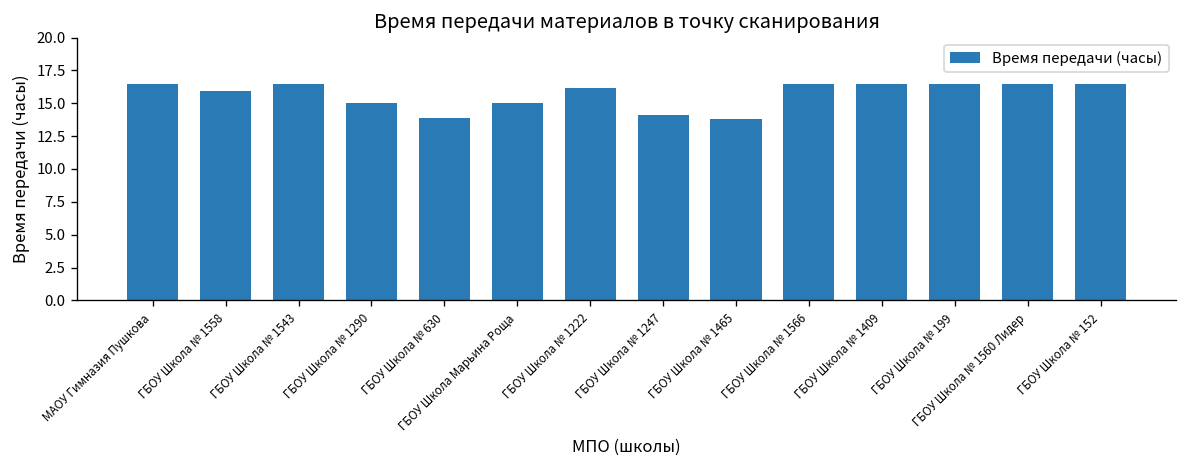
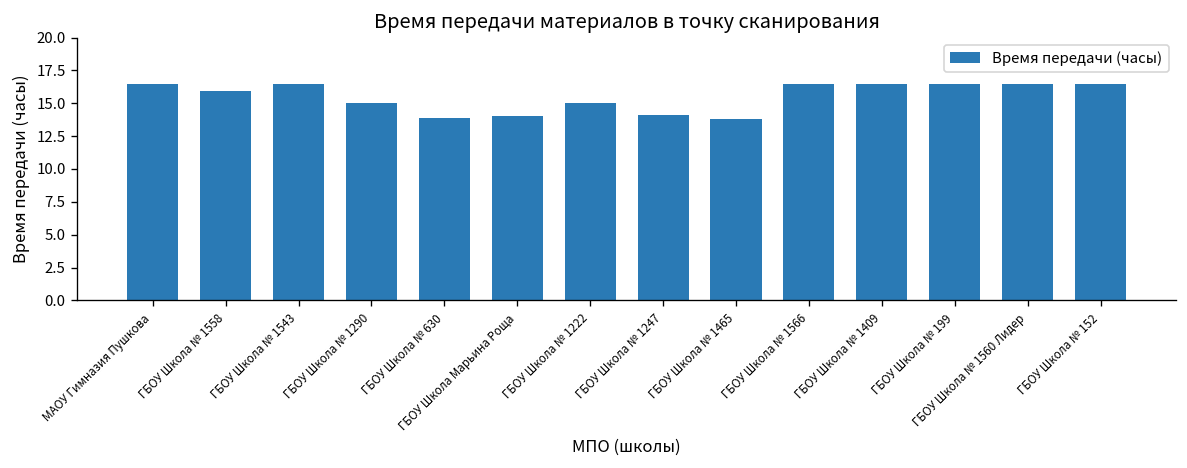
  {
    "МАОУ Гимназия Пушкова": 16.5,
    "ГБОУ Школа № 1558": 15.9,
    "ГБОУ Школа № 1543": 16.5,
    "ГБОУ Школа № 1290": 15.0,
    "ГБОУ Школа № 630": 13.9,
-   "ГБОУ Школа Марьина Роща": 15,
-   "ГБОУ Школа № 1222": 16.2,
+   "ГБОУ Школа Марьина Роща": 14,
+   "ГБОУ Школа № 1222": 15.0,
    "ГБОУ Школа № 1247": 14.1,
    "ГБОУ Школа № 1465": 13.8,
    "ГБОУ Школа № 1566": 16.5,
    "ГБОУ Школа № 1409": 16.5,
    "ГБОУ Школа № 199": 16.5,
    "ГБОУ Школа № 1560 Лидер": 16.5,
    "ГБОУ Школа № 152": 16.5
  }
